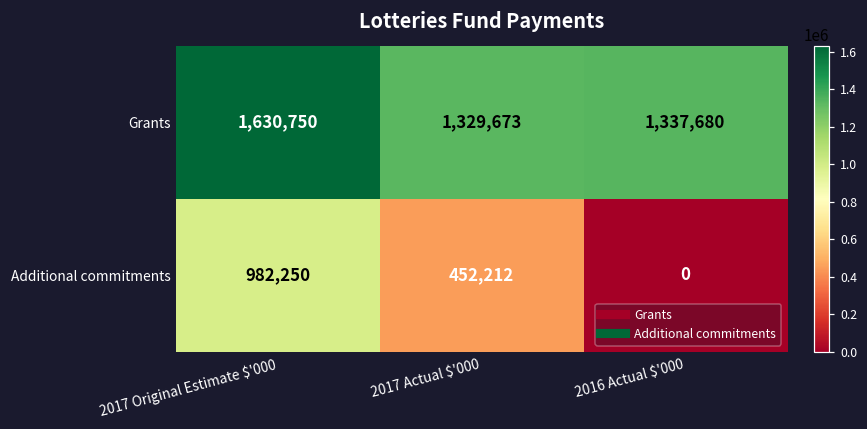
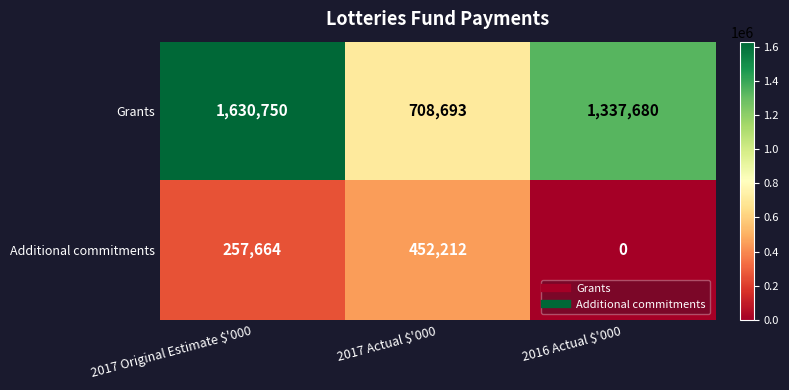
  {
    "Grants": {
      "2017 Original Estimate $'000": "1,630,750",
-     "2017 Actual $'000": "1,329,673",
+     "2017 Actual $'000": "708,693",
      "2016 Actual $'000": "1,337,680"
    },
    "Additional commitments": {
-     "2017 Original Estimate $'000": "982,250",
+     "2017 Original Estimate $'000": "257,664",
      "2017 Actual $'000": "452,212",
      "2016 Actual $'000": "0"
    }
  }
